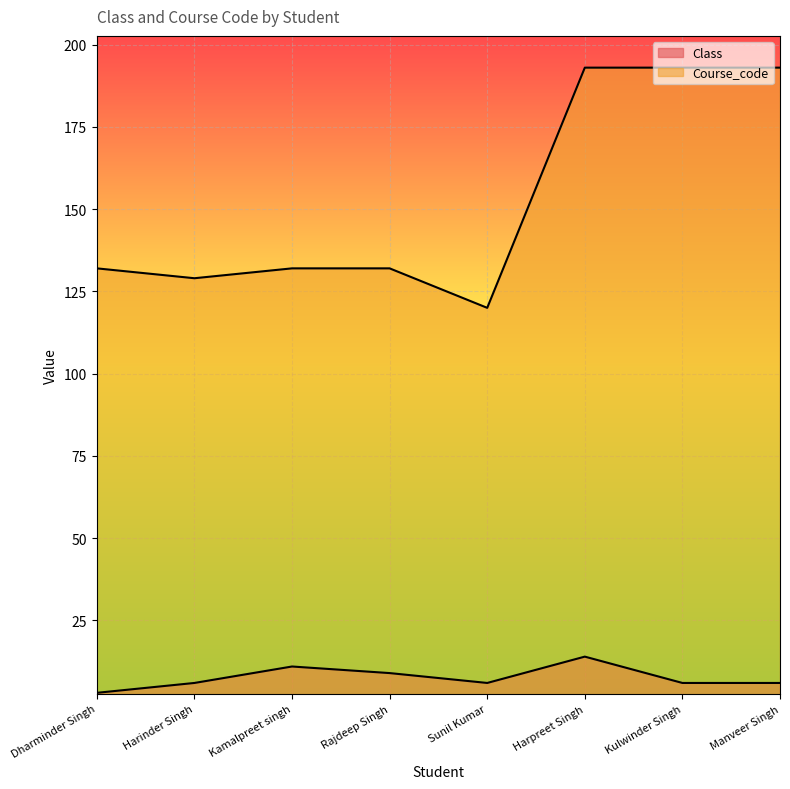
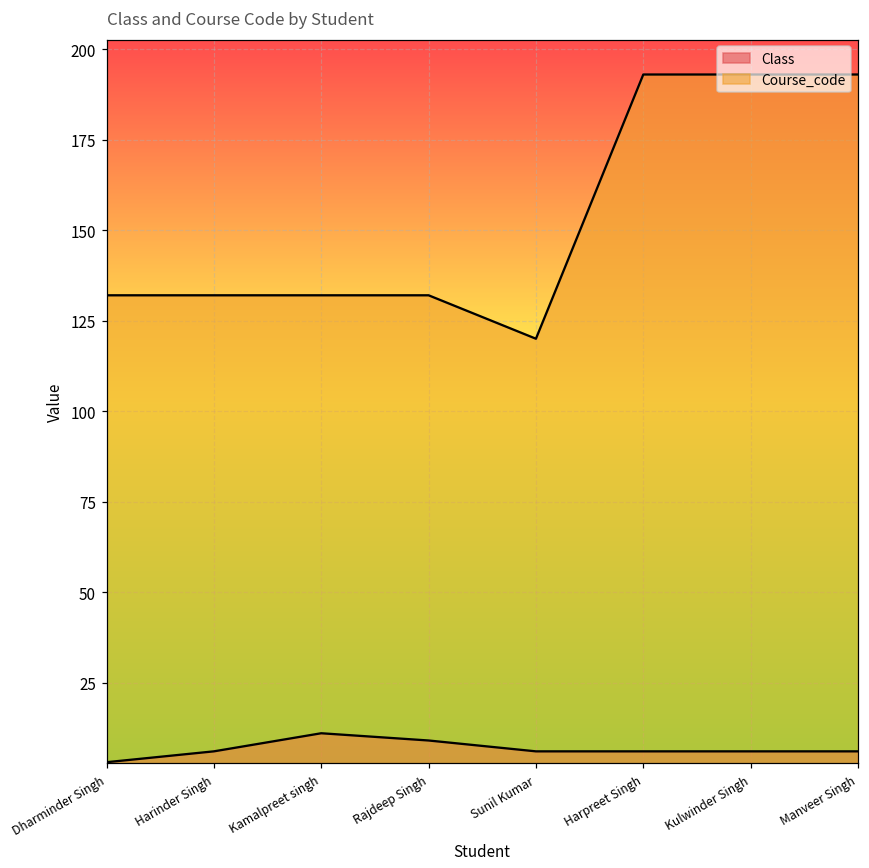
  {
    "Class": {
      "Dharminder Singh": 3,
      "Harinder Singh": 6,
      "Kamalpreet singh": 11,
      "Rajdeep Singh": 9,
      "Sunil Kumar": 6,
-     "Harpreet Singh": 14,
+     "Harpreet Singh": 6,
      "Kulwinder Singh": 6,
      "Manveer Singh": 6
    },
    "Course_code": {
      "Dharminder Singh": 132,
-     "Harinder Singh": 129,
+     "Harinder Singh": 132,
      "Kamalpreet singh": 132,
      "Rajdeep Singh": 132,
      "Sunil Kumar": 120,
      "Harpreet Singh": 193,
      "Manveer Singh": 193
    }
  }
